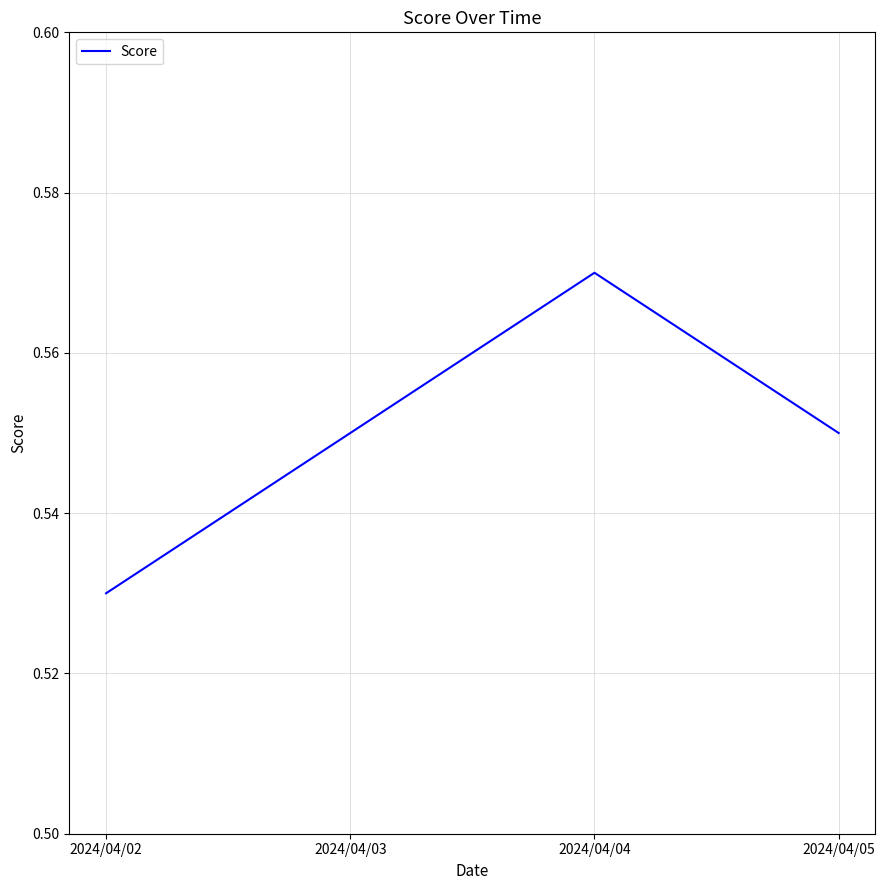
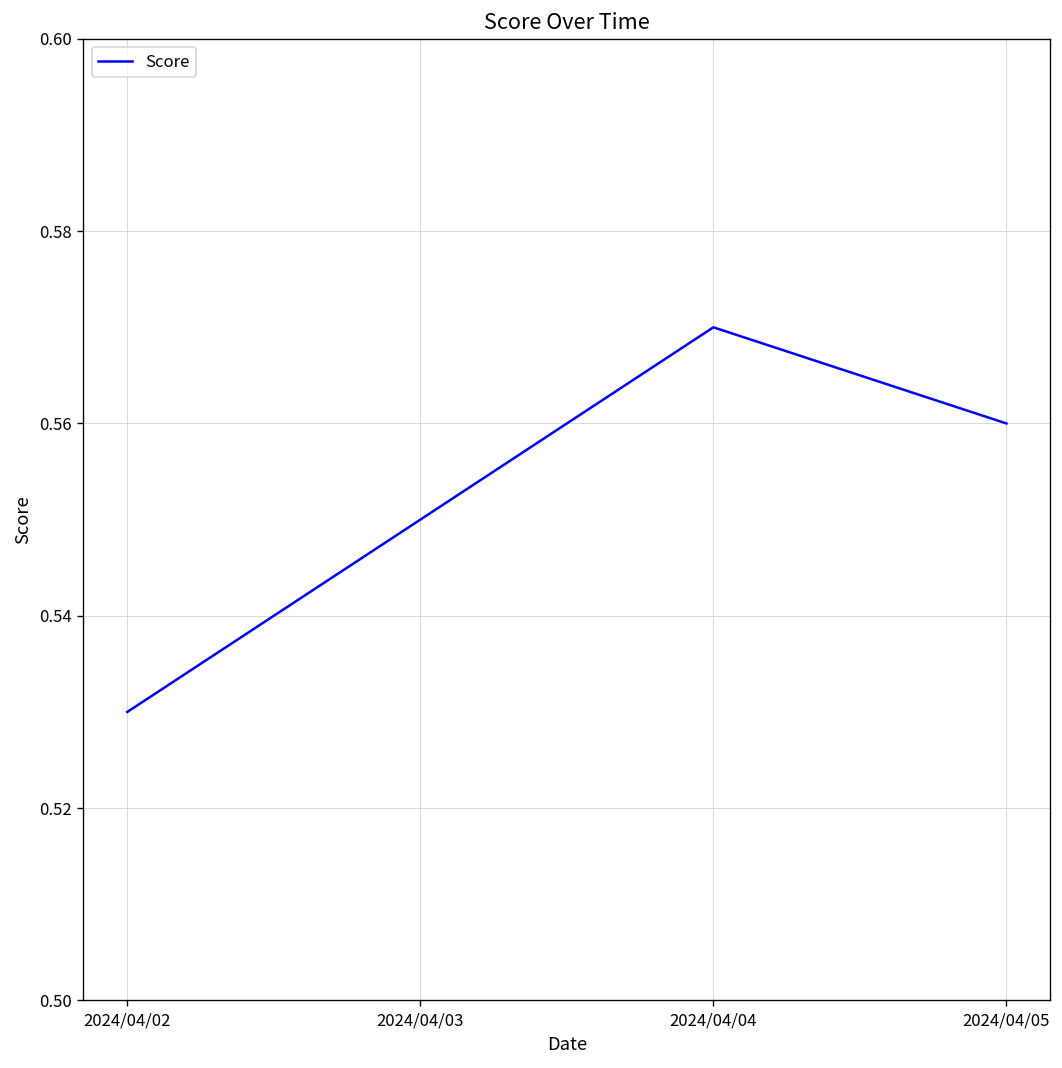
  {
    "2024/04/02": 0.53,
    "2024/04/03": 0.55,
    "2024/04/04": 0.57,
-   "2024/04/05": 0.55
+   "2024/04/05": 0.56
  }
